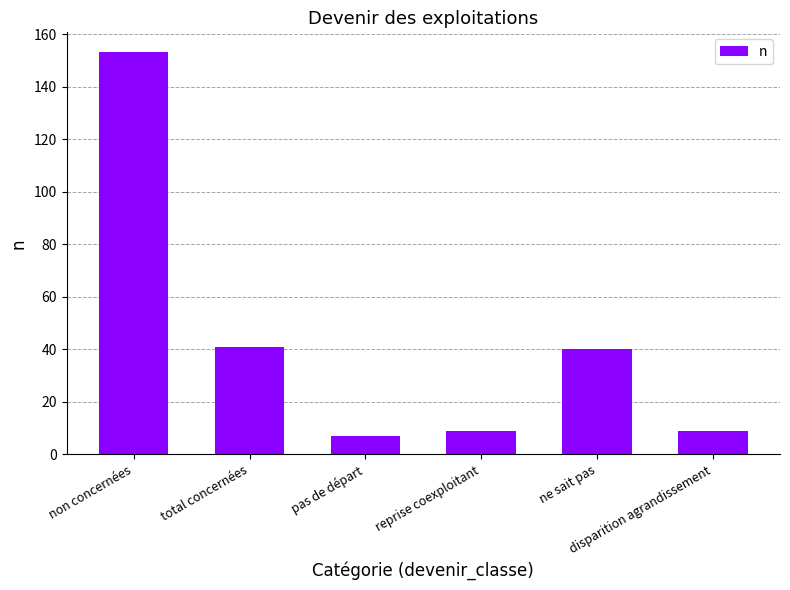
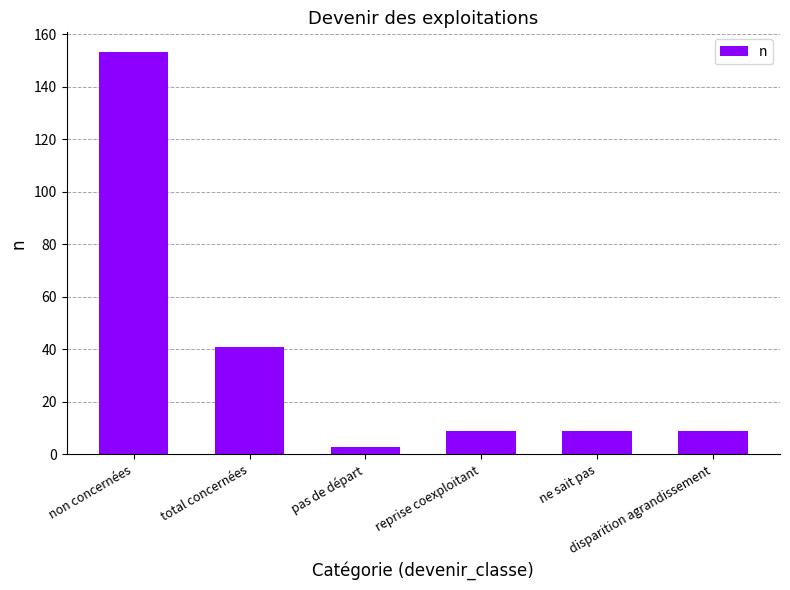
  {
    "non concernées": 153,
    "total concernées": 41,
-   "pas de départ": 7,
+   "pas de départ": 3,
    "reprise coexploitant": 9,
-   "ne sait pas": 40,
+   "ne sait pas": 9,
    "disparition agrandissement": 9
  }
